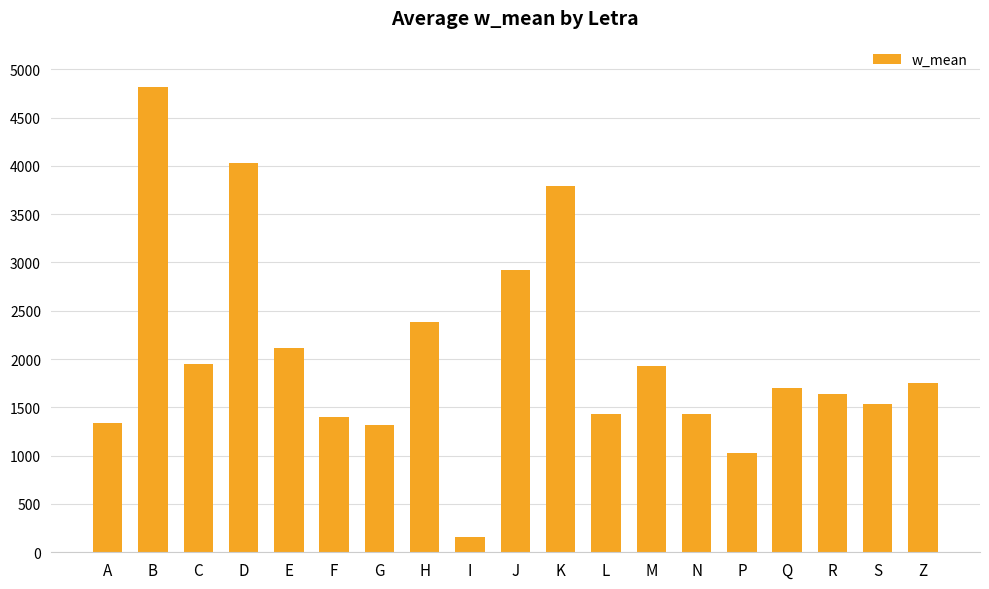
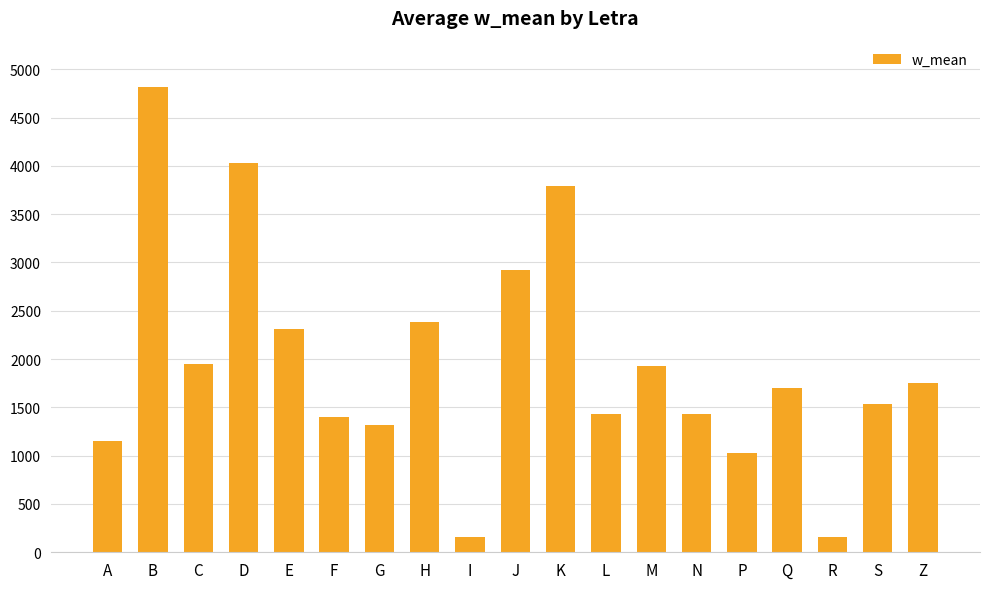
  {
-   "A": 1300,
+   "A": 1200,
    "B": 4800,
    "C": 2000,
    "D": 4000,
-   "E": 2100,
+   "E": 2300,
    "F": 1400,
    "G": 1300,
    "H": 2400,
    "I": 200,
    "J": 2900,
    "K": 3800,
    "L": 1400,
    "M": 1900,
    "N": 1400,
    "P": 1000,
    "Q": 1700,
-   "R": 1600,
+   "R": 200,
    "S": 1500,
    "Z": 1800
  }
